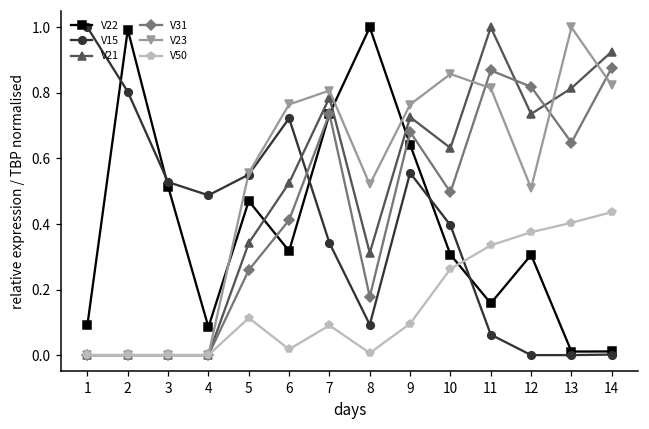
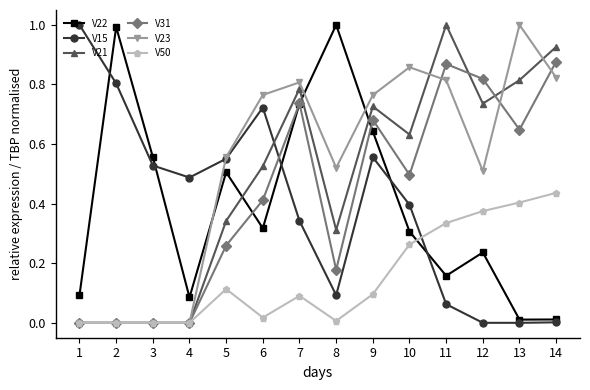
  {
    "V22": {
      "1": 0.09,
      "2": 0.99,
-     "3": 0.51,
+     "3": 0.56,
      "4": 0.09,
-     "5": 0.47,
+     "5": 0.51,
      "6": 0.32,
      "8": 1.00,
      "9": 0.64,
      "10": 0.31,
      "11": 0.16,
-     "12": 0.31,
+     "12": 0.24,
      "13": 0.01,
      "14": 0.01
    }
  }
